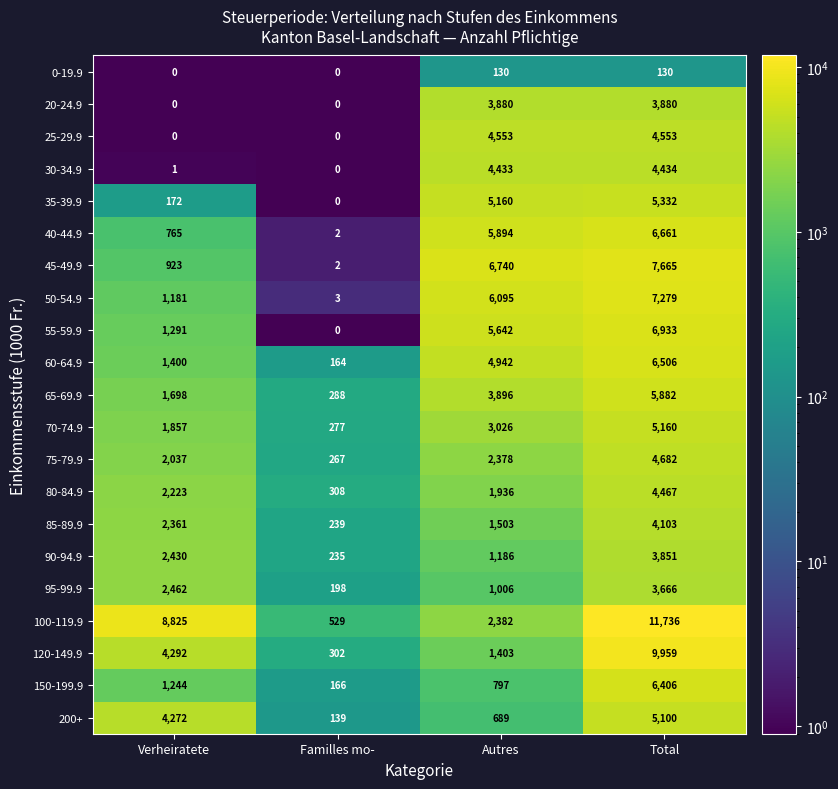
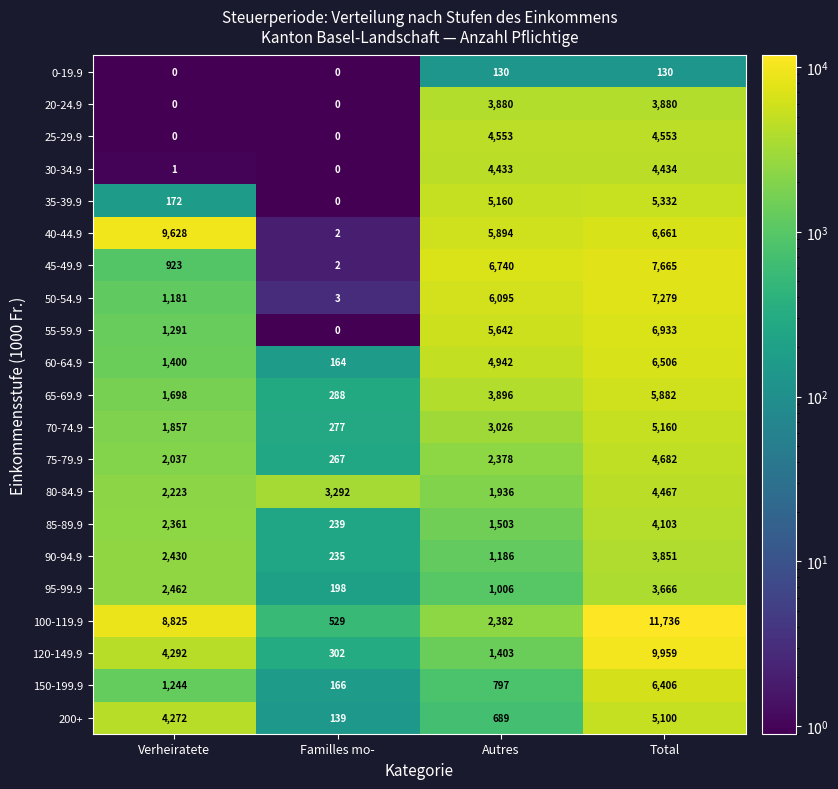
  {
    "0-19.9": {
      "Verheiratete": "0",
      "Familles mo-": "0",
      "Autres": "130",
      "Total": "130"
    },
    "20-24.9": {
      "Verheiratete": "0",
      "Familles mo-": "0",
      "Autres": "3,880",
      "Total": "3,880"
    },
    "25-29.9": {
      "Verheiratete": "0",
      "Familles mo-": "0",
      "Autres": "4,553",
      "Total": "4,553"
    },
    "30-34.9": {
      "Verheiratete": "1",
      "Familles mo-": "0",
      "Autres": "4,433",
      "Total": "4,434"
    },
    "35-39.9": {
      "Verheiratete": "172",
      "Familles mo-": "0",
      "Autres": "5,160",
      "Total": "5,332"
    },
    "40-44.9": {
-     "Verheiratete": "765",
+     "Verheiratete": "9,628",
      "Familles mo-": "2",
      "Autres": "5,894",
      "Total": "6,661"
    },
    "45-49.9": {
      "Verheiratete": "923",
      "Familles mo-": "2",
      "Autres": "6,740",
      "Total": "7,665"
    },
    "50-54.9": {
      "Verheiratete": "1,181",
      "Familles mo-": "3",
      "Autres": "6,095",
      "Total": "7,279"
    },
    "55-59.9": {
      "Verheiratete": "1,291",
      "Familles mo-": "0",
      "Autres": "5,642",
      "Total": "6,933"
    },
    "60-64.9": {
      "Verheiratete": "1,400",
      "Familles mo-": "164",
      "Autres": "4,942",
      "Total": "6,506"
    },
    "65-69.9": {
      "Verheiratete": "1,698",
      "Familles mo-": "288",
      "Autres": "3,896",
      "Total": "5,882"
    },
    "70-74.9": {
      "Verheiratete": "1,857",
      "Familles mo-": "277",
      "Autres": "3,026",
      "Total": "5,160"
    },
    "75-79.9": {
      "Verheiratete": "2,037",
      "Familles mo-": "267",
      "Autres": "2,378",
      "Total": "4,682"
    },
    "80-84.9": {
      "Verheiratete": "2,223",
-     "Familles mo-": "308",
+     "Familles mo-": "3,292",
      "Autres": "1,936",
      "Total": "4,467"
    },
    "85-89.9": {
      "Verheiratete": "2,361",
      "Familles mo-": "239",
      "Autres": "1,503",
      "Total": "4,103"
    },
    "90-94.9": {
      "Verheiratete": "2,430",
      "Familles mo-": "235",
      "Autres": "1,186",
      "Total": "3,851"
    },
    "95-99.9": {
      "Verheiratete": "2,462",
      "Familles mo-": "198",
      "Autres": "1,006",
      "Total": "3,666"
    },
    "100-119.9": {
      "Verheiratete": "8,825",
      "Familles mo-": "529",
      "Autres": "2,382",
      "Total": "11,736"
    },
    "120-149.9": {
      "Verheiratete": "4,292",
      "Familles mo-": "302",
      "Autres": "1,403",
      "Total": "9,959"
    },
    "150-199.9": {
      "Verheiratete": "1,244",
      "Familles mo-": "166",
      "Autres": "797",
      "Total": "6,406"
    },
    "200+": {
      "Verheiratete": "4,272",
      "Familles mo-": "139",
      "Autres": "689",
      "Total": "5,100"
    }
  }
